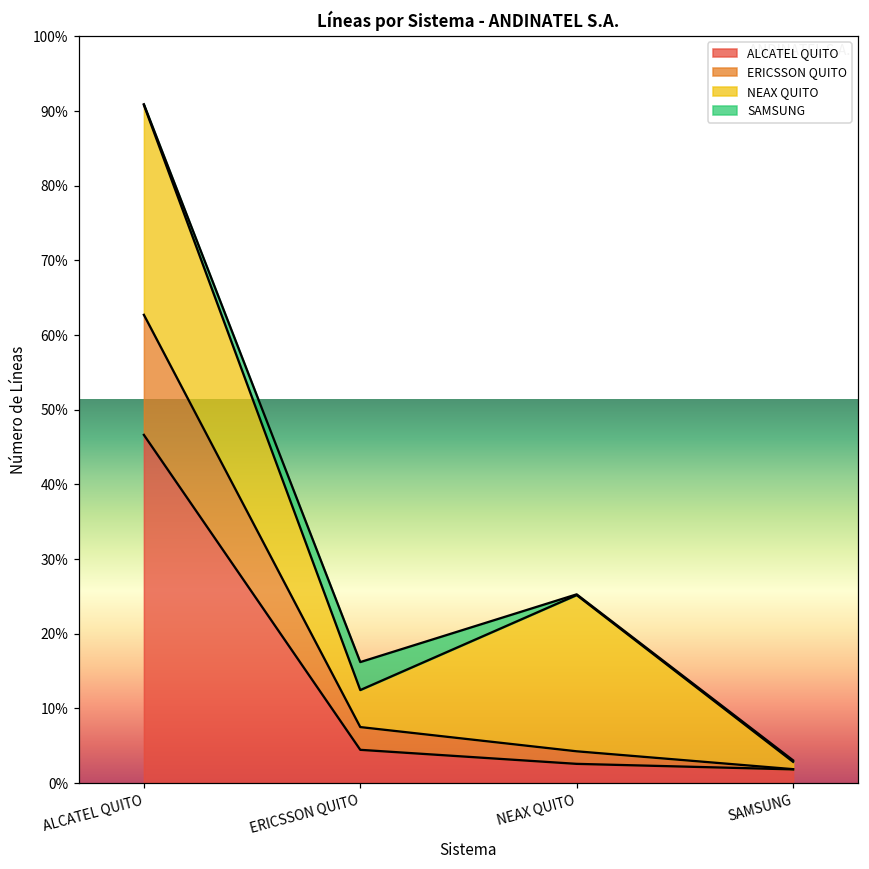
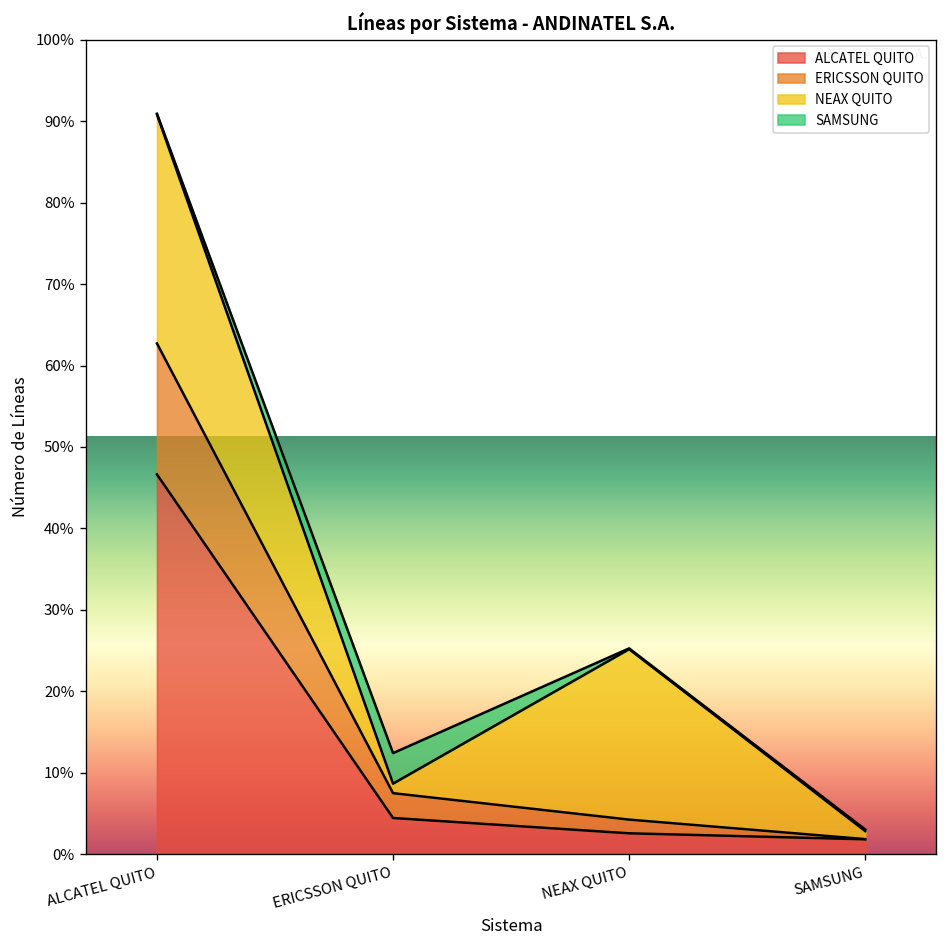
  {
    "NEAX QUITO": {
-     "ERICSSON QUITO": "5%"
+     "ERICSSON QUITO": "1%"
    },
    "SAMSUNG": {
      "ERICSSON QUITO": "4%"
    }
  }
